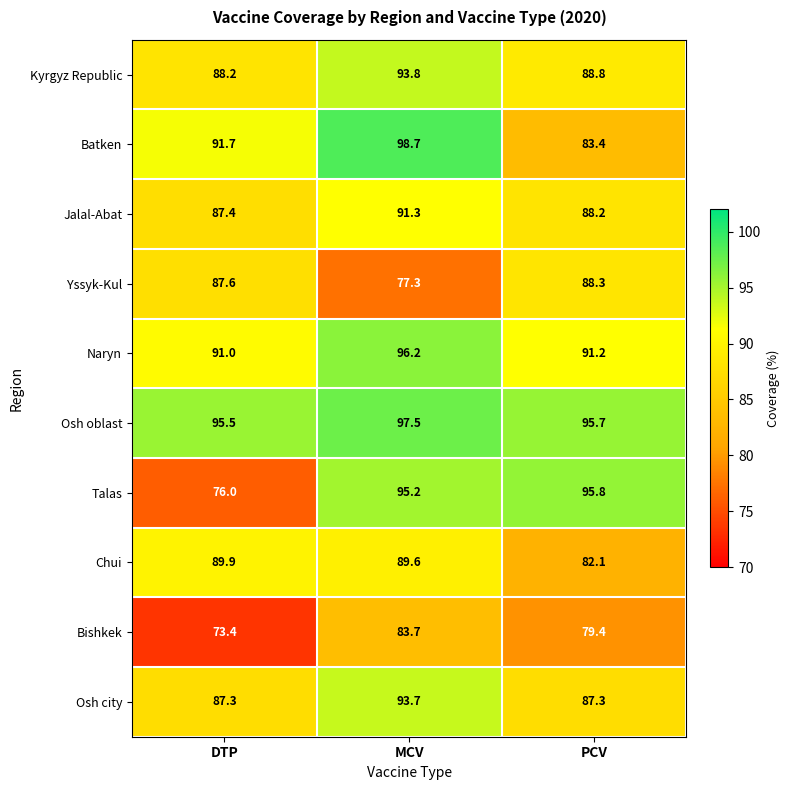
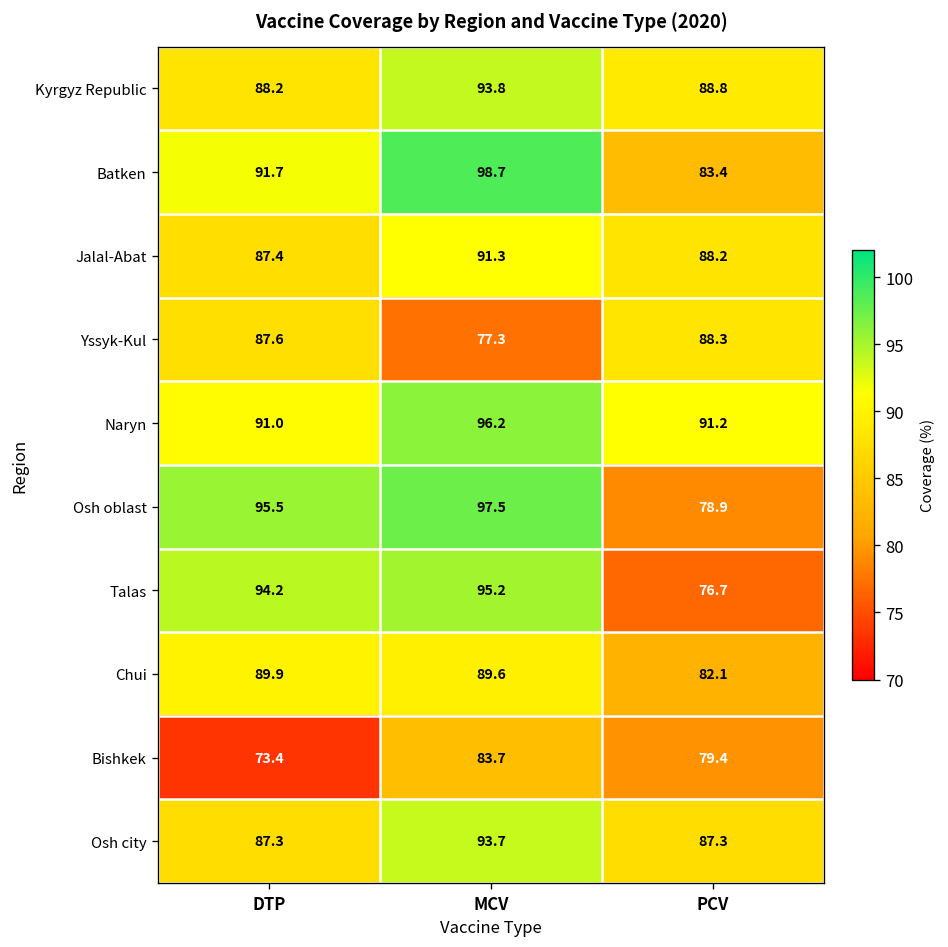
  {
    "Kyrgyz Republic": {
      "DTP": 88.2,
      "MCV": 93.8,
      "PCV": 88.8
    },
    "Batken": {
      "DTP": 91.7,
      "MCV": 98.7,
      "PCV": 83.4
    },
    "Jalal-Abat": {
      "DTP": 87.4,
      "MCV": 91.3,
      "PCV": 88.2
    },
    "Yssyk-Kul": {
      "DTP": 87.6,
      "MCV": 77.3,
      "PCV": 88.3
    },
    "Naryn": {
      "DTP": 91.0,
      "MCV": 96.2,
      "PCV": 91.2
    },
    "Osh oblast": {
      "DTP": 95.5,
      "MCV": 97.5,
-     "PCV": 95.7
+     "PCV": 78.9
    },
    "Talas": {
-     "DTP": 76.0,
+     "DTP": 94.2,
      "MCV": 95.2,
-     "PCV": 95.8
+     "PCV": 76.7
    },
    "Chui": {
      "DTP": 89.9,
      "MCV": 89.6,
      "PCV": 82.1
    },
    "Bishkek": {
      "DTP": 73.4,
      "MCV": 83.7,
      "PCV": 79.4
    },
    "Osh city": {
      "DTP": 87.3,
      "MCV": 93.7,
      "PCV": 87.3
    }
  }
